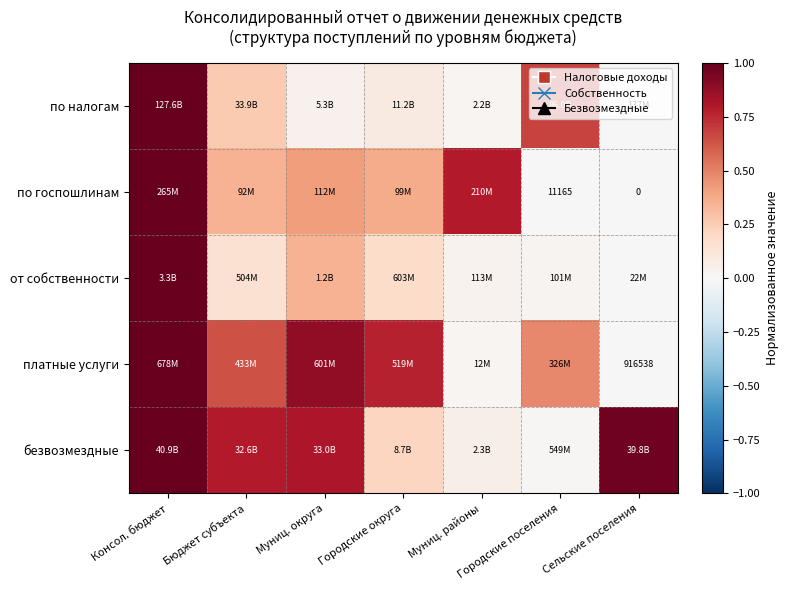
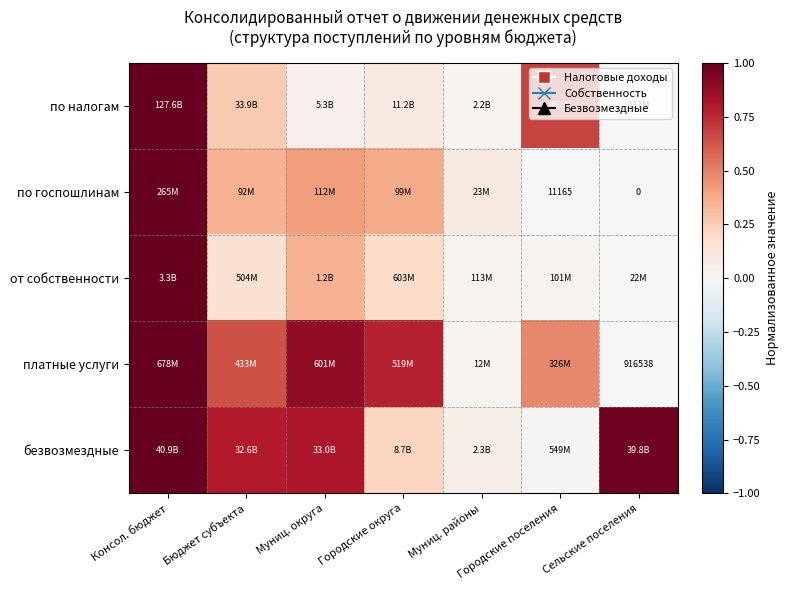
  {
    "по налогам": {
      "Консол. бюджет": "127.6B",
      "Бюджет субъекта": "33.9B",
      "Муниц. округа": "5.3B",
      "Городские округа": "11.2B",
      "Муниц. районы": "2.2B"
    },
    "по госпошлинам": {
      "Консол. бюджет": "265M",
      "Бюджет субъекта": "92M",
      "Муниц. округа": "112M",
      "Городские округа": "99M",
-     "Муниц. районы": "210M",
+     "Муниц. районы": "23M",
      "Городские поселения": "11165",
      "Сельские поселения": "0"
    },
    "от собственности": {
      "Консол. бюджет": "3.3B",
      "Бюджет субъекта": "504M",
      "Муниц. округа": "1.2B",
      "Городские округа": "603M",
      "Муниц. районы": "113M",
      "Городские поселения": "101M",
      "Сельские поселения": "22M"
    },
    "платные услуги": {
      "Консол. бюджет": "678M",
      "Бюджет субъекта": "433M",
      "Муниц. округа": "601M",
      "Городские округа": "519M",
      "Муниц. районы": "12M",
      "Городские поселения": "326M",
      "Сельские поселения": "916538"
    },
    "безвозмездные": {
      "Консол. бюджет": "40.9B",
      "Бюджет субъекта": "32.6B",
      "Муниц. округа": "33.0B",
      "Городские округа": "8.7B",
      "Муниц. районы": "2.3B",
      "Городские поселения": "549M",
      "Сельские поселения": "39.8B"
    }
  }
